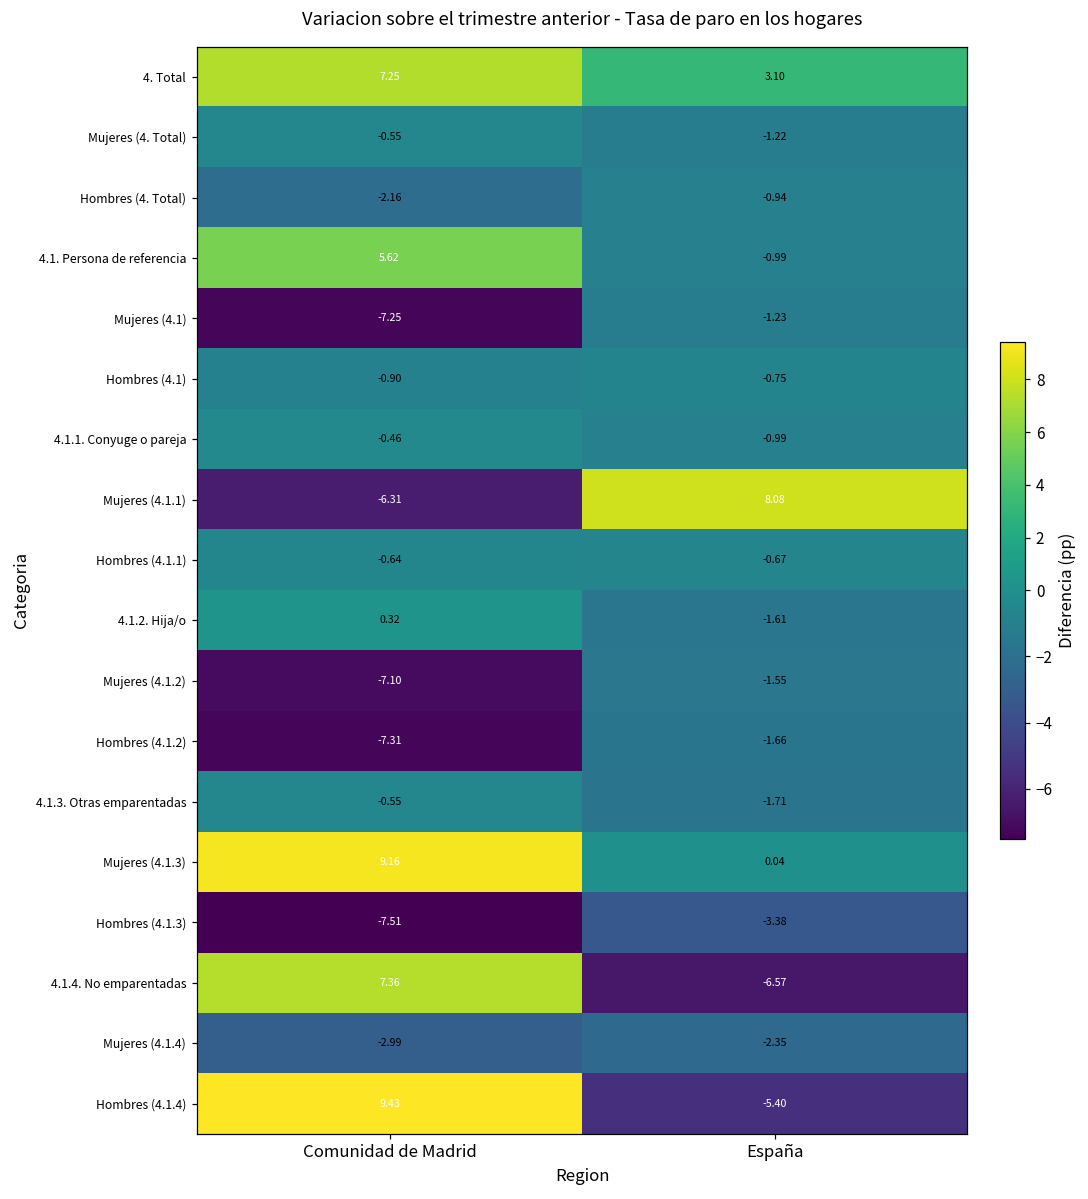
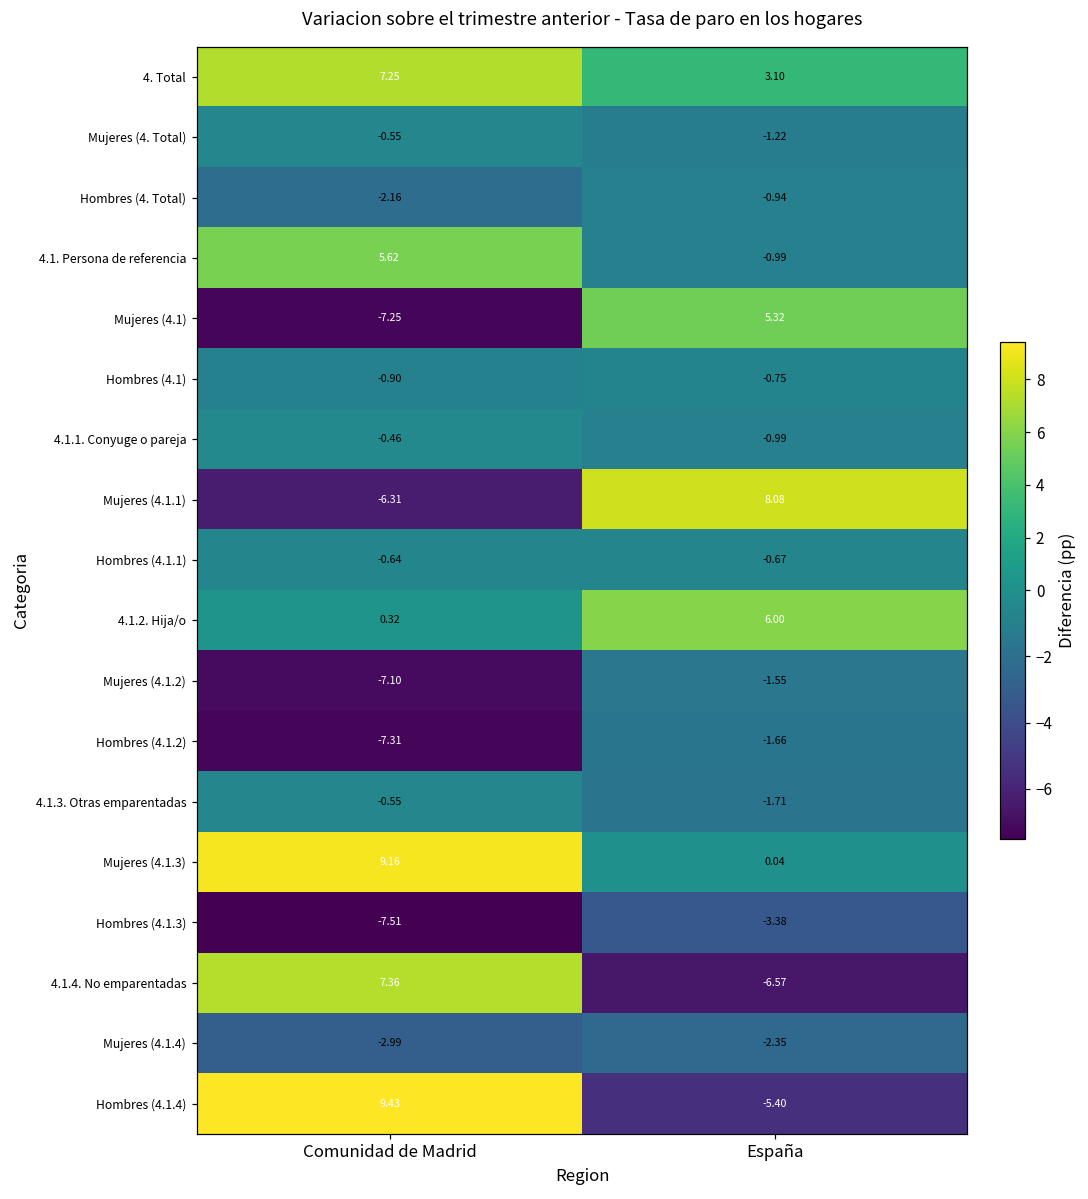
  {
    "4. Total": {
      "Comunidad de Madrid": 7.25,
      "España": 3.10
    },
    "Mujeres (4. Total)": {
      "Comunidad de Madrid": -0.55,
      "España": -1.22
    },
    "Hombres (4. Total)": {
      "Comunidad de Madrid": -2.16,
      "España": -0.94
    },
    "4.1. Persona de referencia": {
      "Comunidad de Madrid": 5.62,
      "España": -0.99
    },
    "Mujeres (4.1)": {
      "Comunidad de Madrid": -7.25,
-     "España": -1.23
+     "España": 5.32
    },
    "Hombres (4.1)": {
      "Comunidad de Madrid": -0.90,
      "España": -0.75
    },
    "4.1.1. Conyuge o pareja": {
      "Comunidad de Madrid": -0.46,
      "España": -0.99
    },
    "Mujeres (4.1.1)": {
      "Comunidad de Madrid": -6.31,
      "España": 8.08
    },
    "Hombres (4.1.1)": {
      "Comunidad de Madrid": -0.64,
      "España": -0.67
    },
    "4.1.2. Hija/o": {
      "Comunidad de Madrid": 0.32,
-     "España": -1.61
+     "España": 6.00
    },
    "Mujeres (4.1.2)": {
      "Comunidad de Madrid": -7.10,
      "España": -1.55
    },
    "Hombres (4.1.2)": {
      "Comunidad de Madrid": -7.31,
      "España": -1.66
    },
    "4.1.3. Otras emparentadas": {
      "Comunidad de Madrid": -0.55,
      "España": -1.71
    },
    "Mujeres (4.1.3)": {
      "Comunidad de Madrid": 9.16,
      "España": 0.04
    },
    "Hombres (4.1.3)": {
      "Comunidad de Madrid": -7.51,
      "España": -3.38
    },
    "4.1.4. No emparentadas": {
      "Comunidad de Madrid": 7.36,
      "España": -6.57
    },
    "Mujeres (4.1.4)": {
      "Comunidad de Madrid": -2.99,
      "España": -2.35
    },
    "Hombres (4.1.4)": {
      "Comunidad de Madrid": 9.43,
      "España": -5.40
    }
  }
